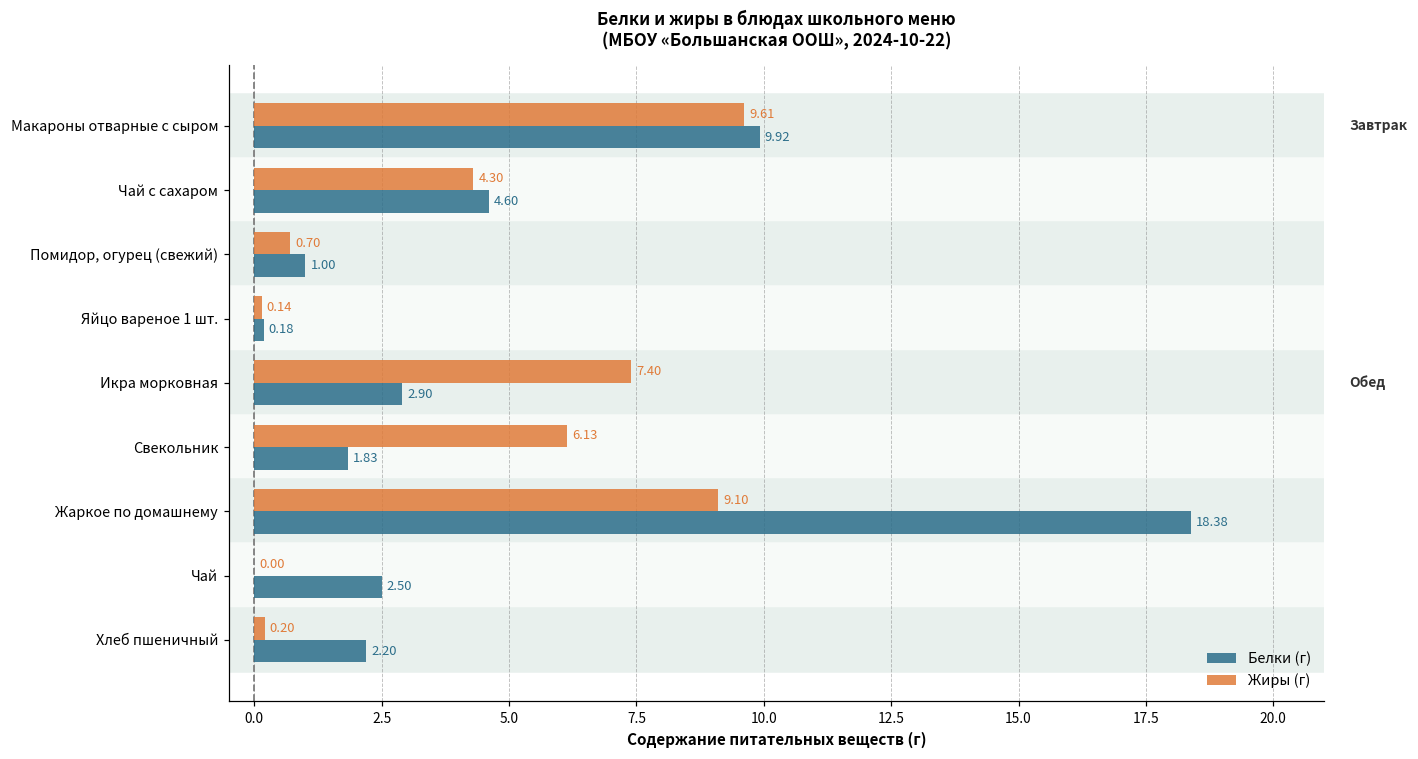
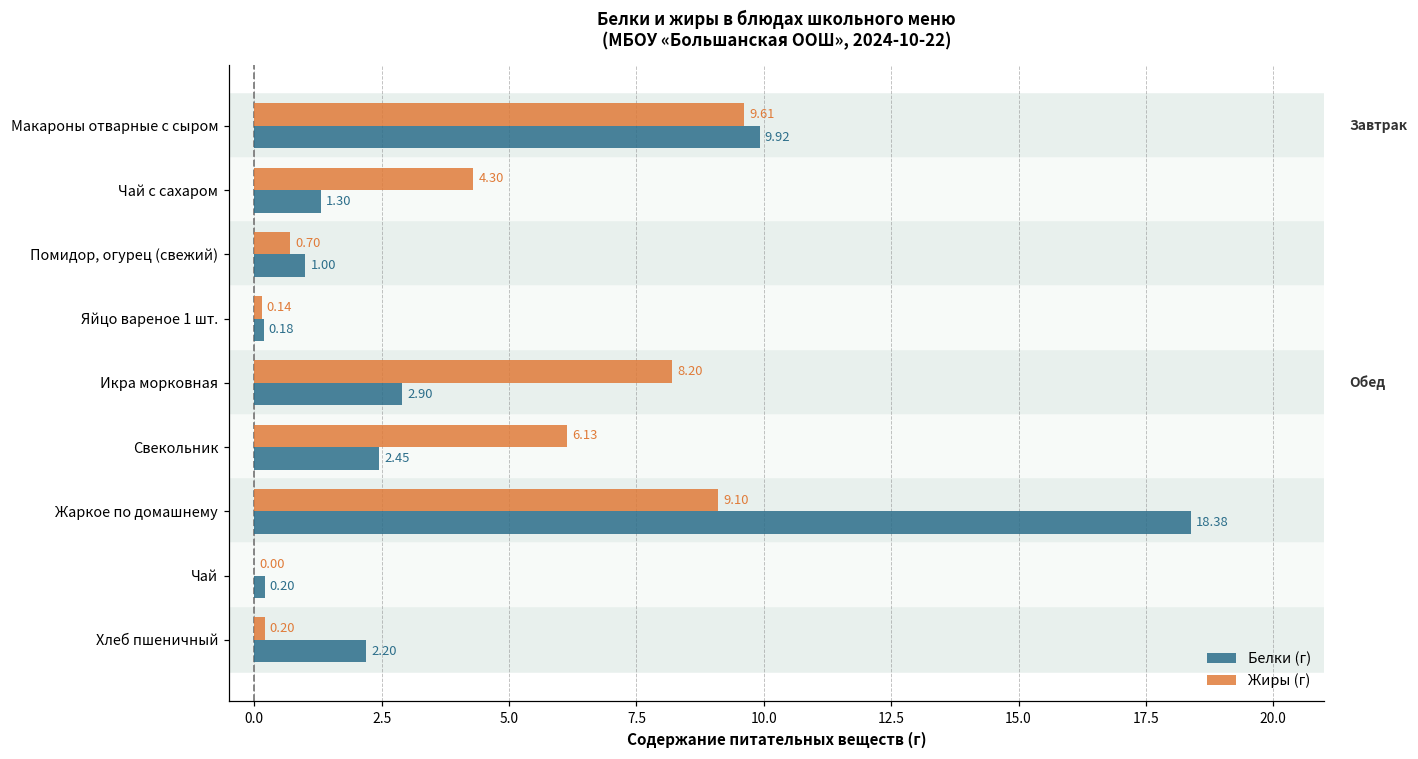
  {
    "Белки (г)": {
      "Макароны отварные с сыром": 9.92,
-     "Чай с сахаром": 4.60,
+     "Чай с сахаром": 1.30,
      "Помидор, огурец (свежий)": 1.00,
      "Яйцо вареное 1 шт.": 0.18,
      "Икра морковная": 2.90,
-     "Свекольник": 1.83,
+     "Свекольник": 2.45,
      "Жаркое по домашнему": 18.38,
-     "Чай": 2.50,
+     "Чай": 0.20,
      "Хлеб пшеничный": 2.20
    },
    "Жиры (г)": {
      "Макароны отварные с сыром": 9.61,
      "Чай с сахаром": 4.30,
      "Помидор, огурец (свежий)": 0.70,
      "Яйцо вареное 1 шт.": 0.14,
-     "Икра морковная": 7.40,
+     "Икра морковная": 8.20,
      "Свекольник": 6.13,
      "Жаркое по домашнему": 9.10,
      "Чай": 0.00,
      "Хлеб пшеничный": 0.20
    }
  }
